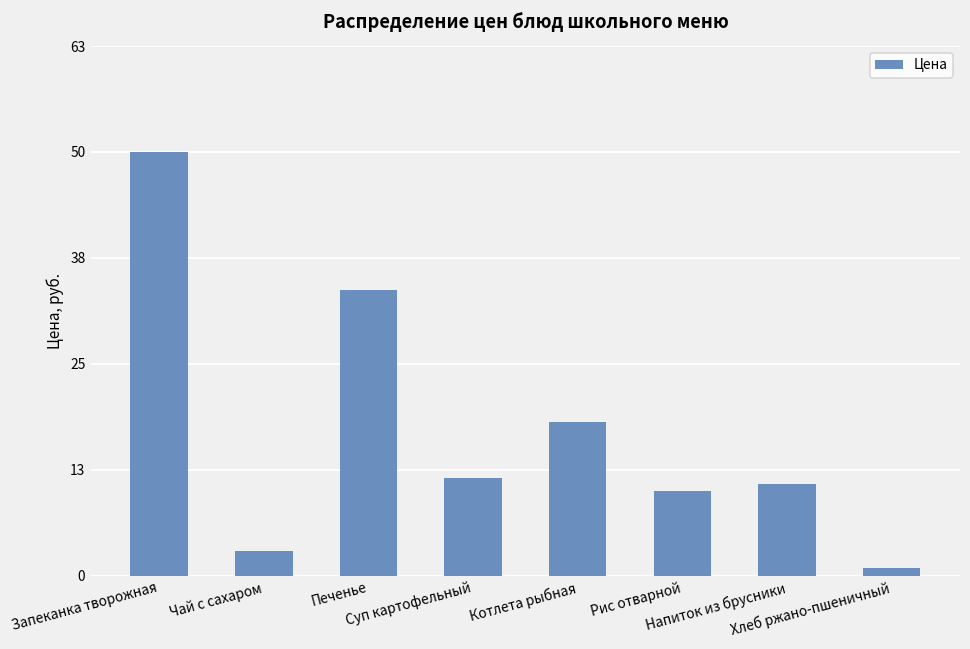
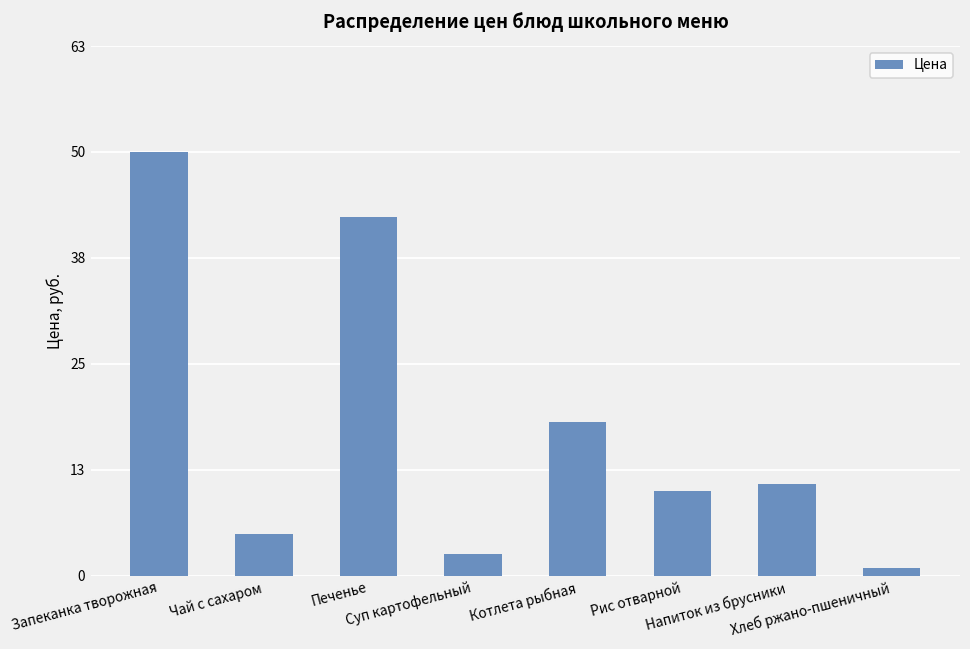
  {
    "Запеканка творожная": 50,
-   "Чай с сахаром": 3,
-   "Печенье": 34,
-   "Суп картофельный": 12,
+   "Чай с сахаром": 5,
+   "Печенье": 43,
+   "Суп картофельный": 3,
    "Котлета рыбная": 18,
    "Рис отварной": 10,
    "Напиток из брусники": 11,
    "Хлеб ржано-пшеничный": 1
  }
